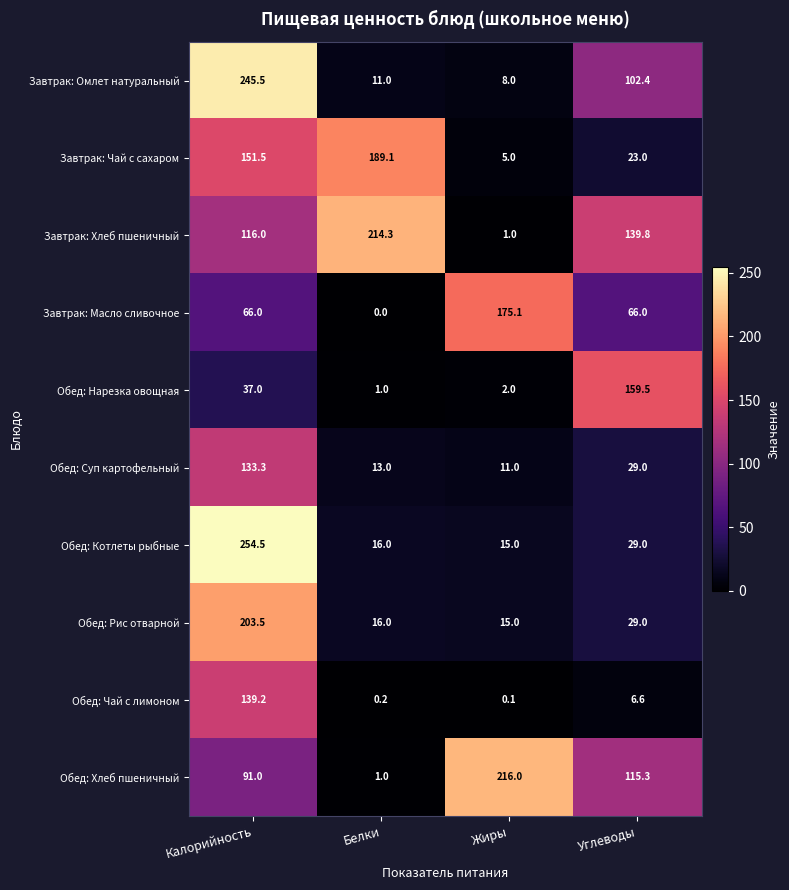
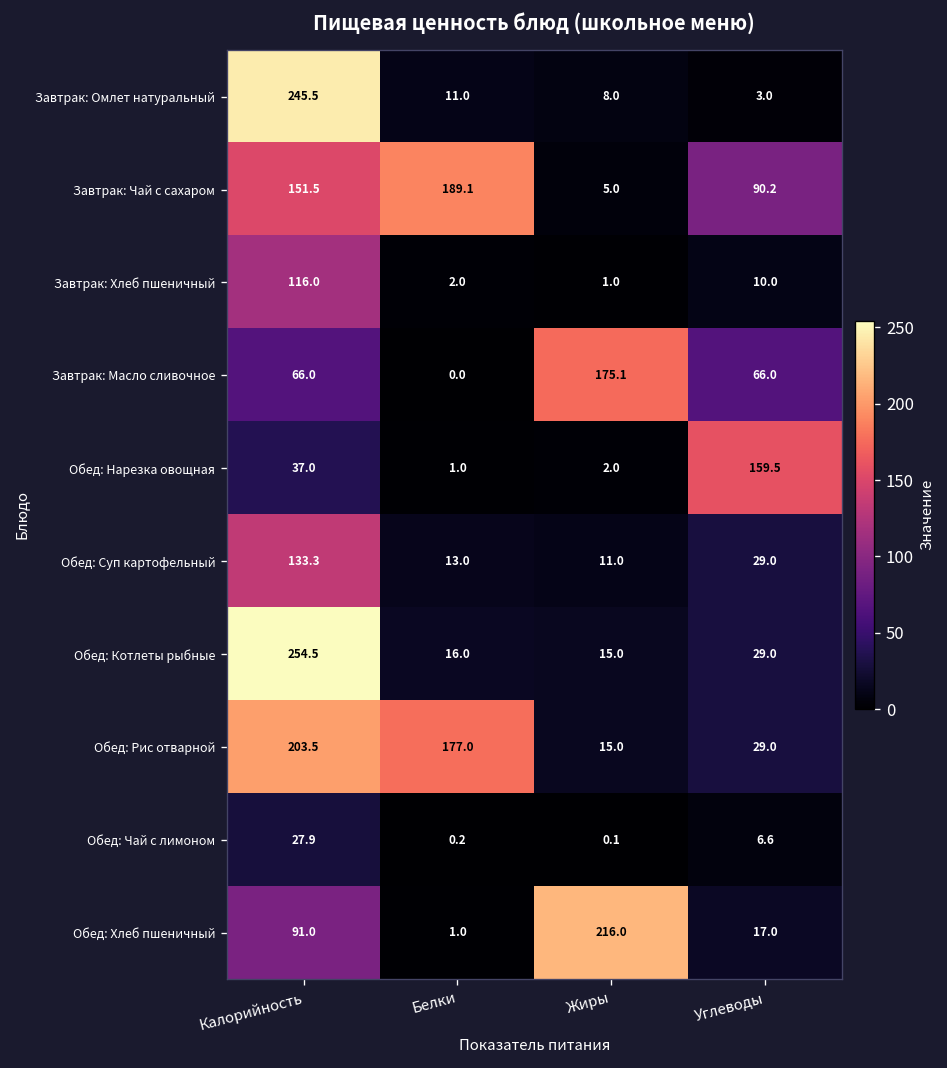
  {
    "Завтрак: Омлет натуральный": {
      "Калорийность": 245.5,
      "Белки": 11.0,
      "Жиры": 8.0,
-     "Углеводы": 102.4
+     "Углеводы": 3.0
    },
    "Завтрак: Чай с сахаром": {
      "Калорийность": 151.5,
      "Белки": 189.1,
      "Жиры": 5.0,
-     "Углеводы": 23.0
+     "Углеводы": 90.2
    },
    "Завтрак: Хлеб пшеничный": {
      "Калорийность": 116.0,
-     "Белки": 214.3,
+     "Белки": 2.0,
      "Жиры": 1.0,
-     "Углеводы": 139.8
+     "Углеводы": 10.0
    },
    "Завтрак: Масло сливочное": {
      "Калорийность": 66.0,
      "Белки": 0.0,
      "Жиры": 175.1,
      "Углеводы": 66.0
    },
    "Обед: Нарезка овощная": {
      "Калорийность": 37.0,
      "Белки": 1.0,
      "Жиры": 2.0,
      "Углеводы": 159.5
    },
    "Обед: Суп картофельный": {
      "Калорийность": 133.3,
      "Белки": 13.0,
      "Жиры": 11.0,
      "Углеводы": 29.0
    },
    "Обед: Котлеты рыбные": {
      "Калорийность": 254.5,
      "Белки": 16.0,
      "Жиры": 15.0,
      "Углеводы": 29.0
    },
    "Обед: Рис отварной": {
      "Калорийность": 203.5,
-     "Белки": 16.0,
+     "Белки": 177.0,
      "Жиры": 15.0,
      "Углеводы": 29.0
    },
    "Обед: Чай с лимоном": {
-     "Калорийность": 139.2,
+     "Калорийность": 27.9,
      "Белки": 0.2,
      "Жиры": 0.1,
      "Углеводы": 6.6
    },
    "Обед: Хлеб пшеничный": {
      "Калорийность": 91.0,
      "Белки": 1.0,
      "Жиры": 216.0,
-     "Углеводы": 115.3
+     "Углеводы": 17.0
    }
  }
